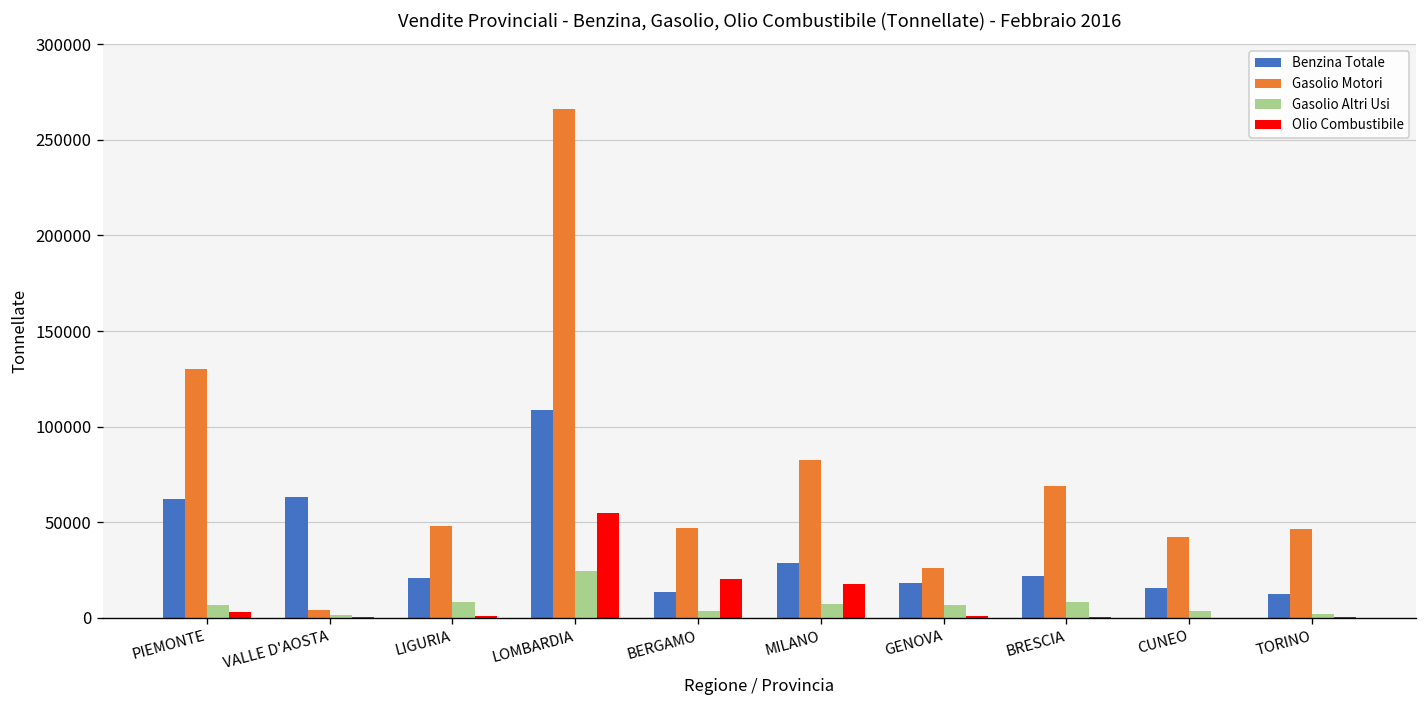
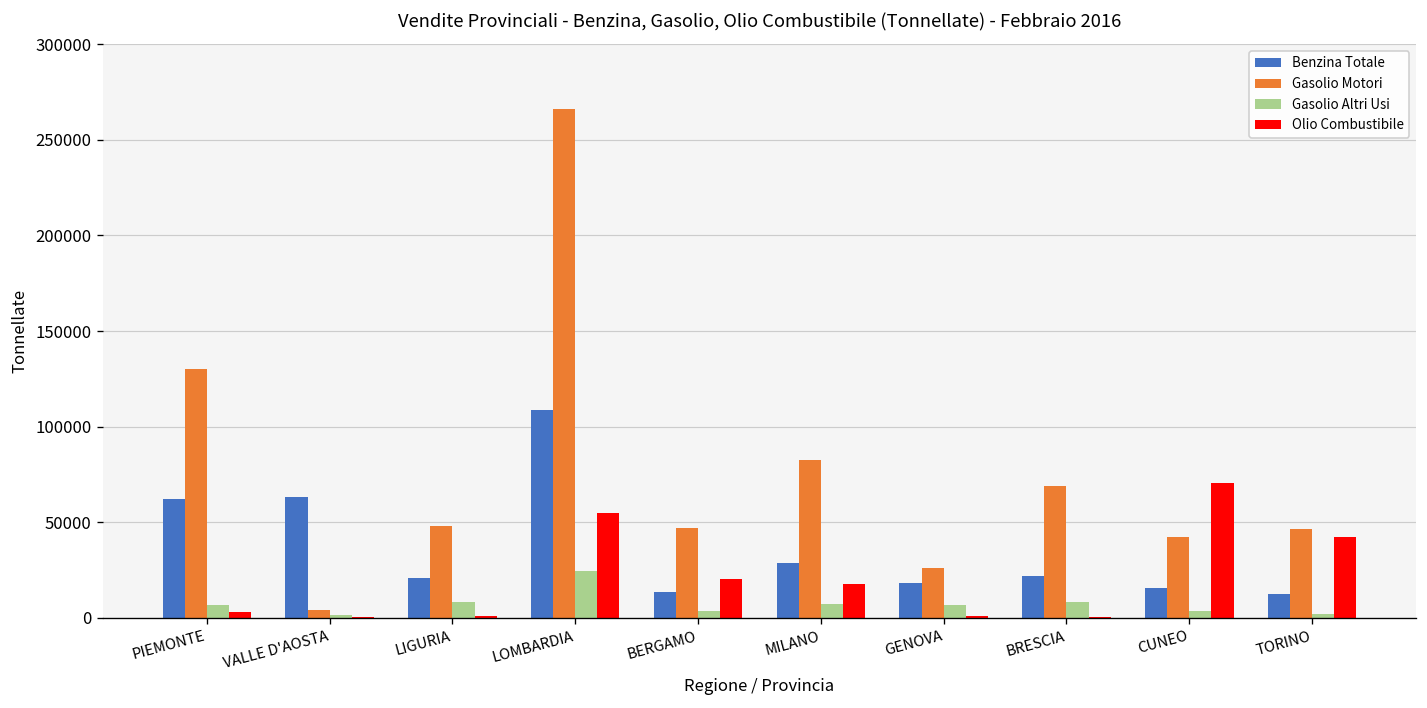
  {
    "Benzina Totale": {
      "PIEMONTE": 62000,
      "VALLE D'AOSTA": 63000,
      "LIGURIA": 21000,
      "LOMBARDIA": 109000,
      "BERGAMO": 13000,
      "MILANO": 28000,
      "GENOVA": 18000,
      "BRESCIA": 22000,
      "CUNEO": 15000,
      "TORINO": 12000
    },
    "Gasolio Motori": {
      "PIEMONTE": 130000,
      "VALLE D'AOSTA": 4000,
      "LIGURIA": 48000,
      "LOMBARDIA": 266000,
      "BERGAMO": 47000,
      "MILANO": 83000,
      "GENOVA": 26000,
      "BRESCIA": 69000,
      "CUNEO": 42000,
      "TORINO": 46000
    },
    "Gasolio Altri Usi": {
      "PIEMONTE": 6000,
      "LIGURIA": 9000,
      "LOMBARDIA": 25000,
      "BERGAMO": 4000,
      "MILANO": 7000,
      "GENOVA": 6000,
      "BRESCIA": 9000,
      "CUNEO": 4000,
      "TORINO": 2000
    },
    "Olio Combustibile": {
      "PIEMONTE": 3000,
      "LOMBARDIA": 55000,
      "BERGAMO": 20000,
      "MILANO": 18000,
-     "CUNEO": 0,
-     "TORINO": 0
+     "CUNEO": 71000,
+     "TORINO": 42000
    }
  }
